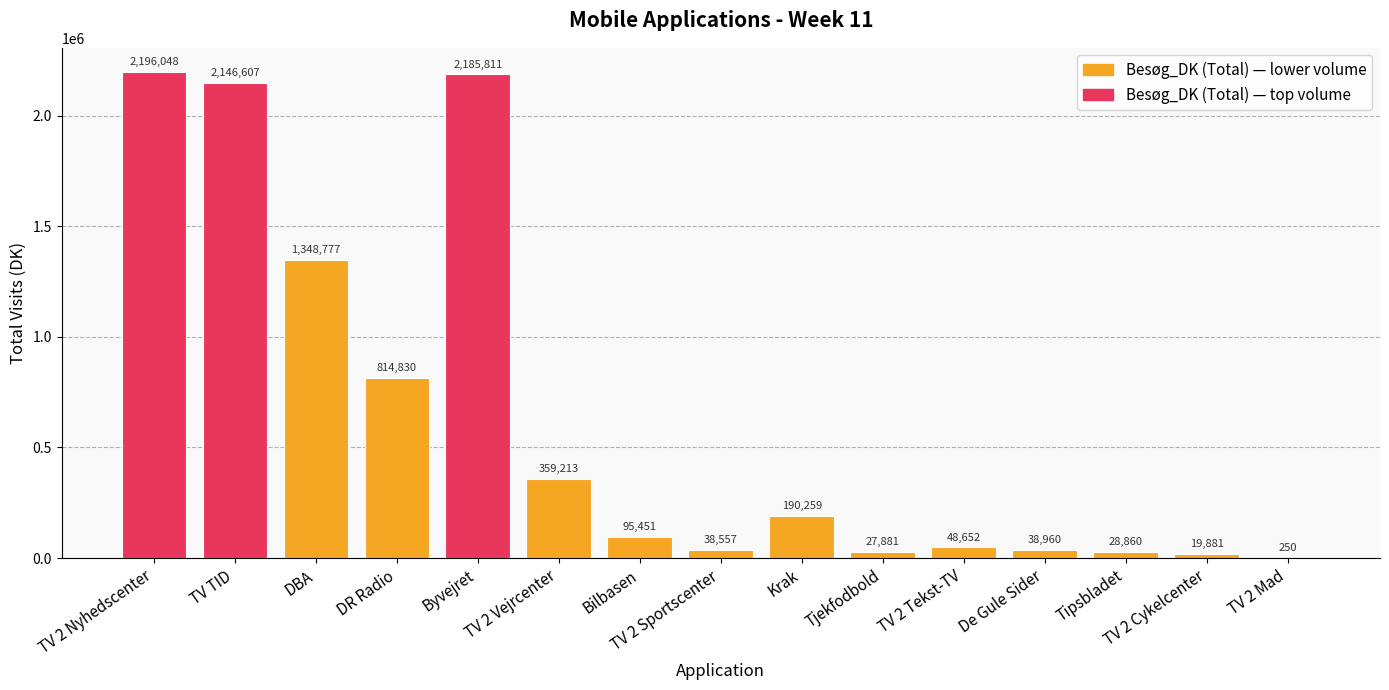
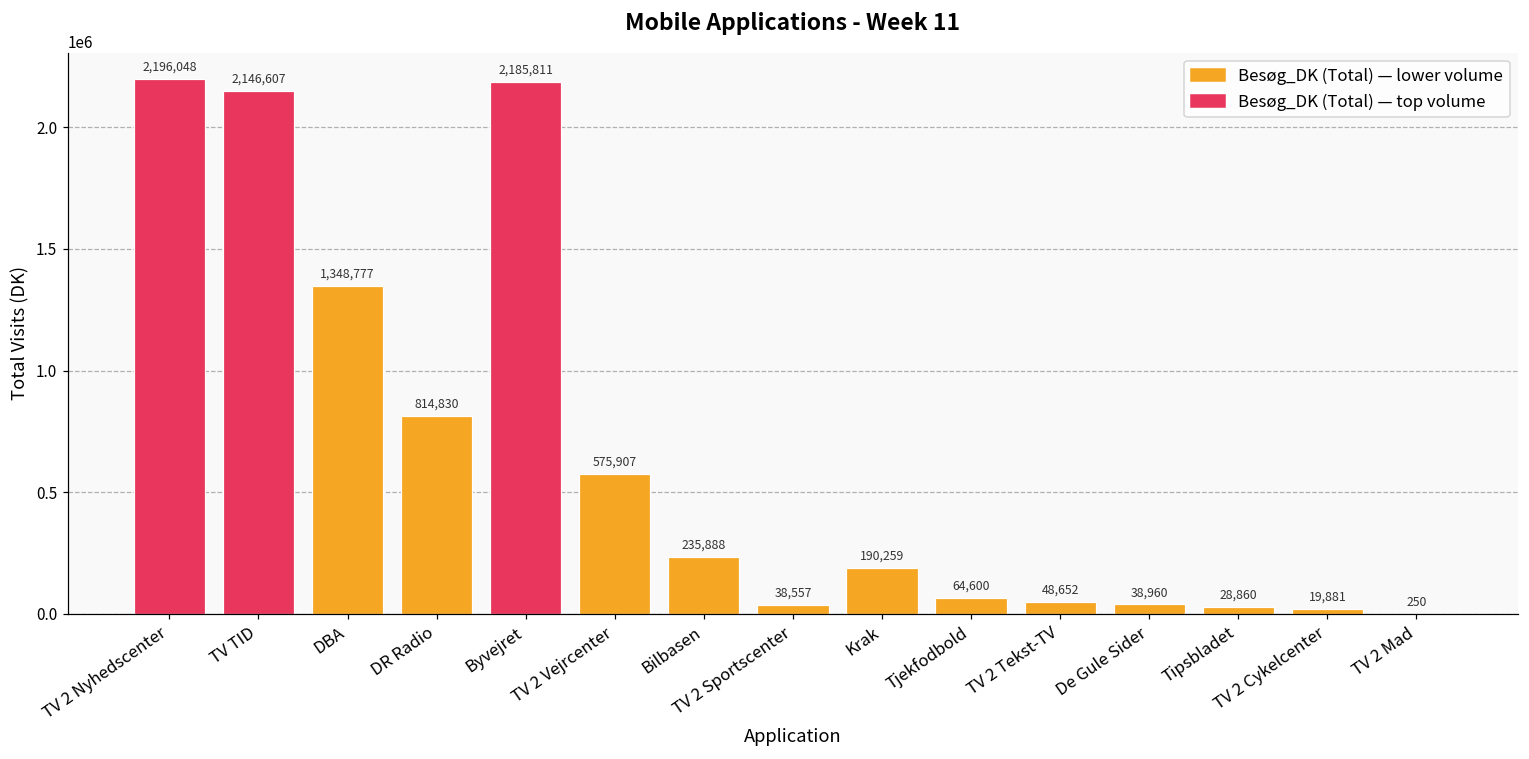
  {
    "TV 2 Nyhedscenter": "2,196,048",
    "TV TID": "2,146,607",
    "DBA": "1,348,777",
    "DR Radio": "814,830",
    "Byvejret": "2,185,811",
-   "TV 2 Vejrcenter": "359,213",
-   "Bilbasen": "95,451",
+   "TV 2 Vejrcenter": "575,907",
+   "Bilbasen": "235,888",
    "TV 2 Sportscenter": "38,557",
    "Krak": "190,259",
-   "Tjekfodbold": "27,881",
+   "Tjekfodbold": "64,600",
    "TV 2 Tekst-TV": "48,652",
    "De Gule Sider": "38,960",
    "Tipsbladet": "28,860",
    "TV 2 Cykelcenter": "19,881",
    "TV 2 Mad": "250"
  }
